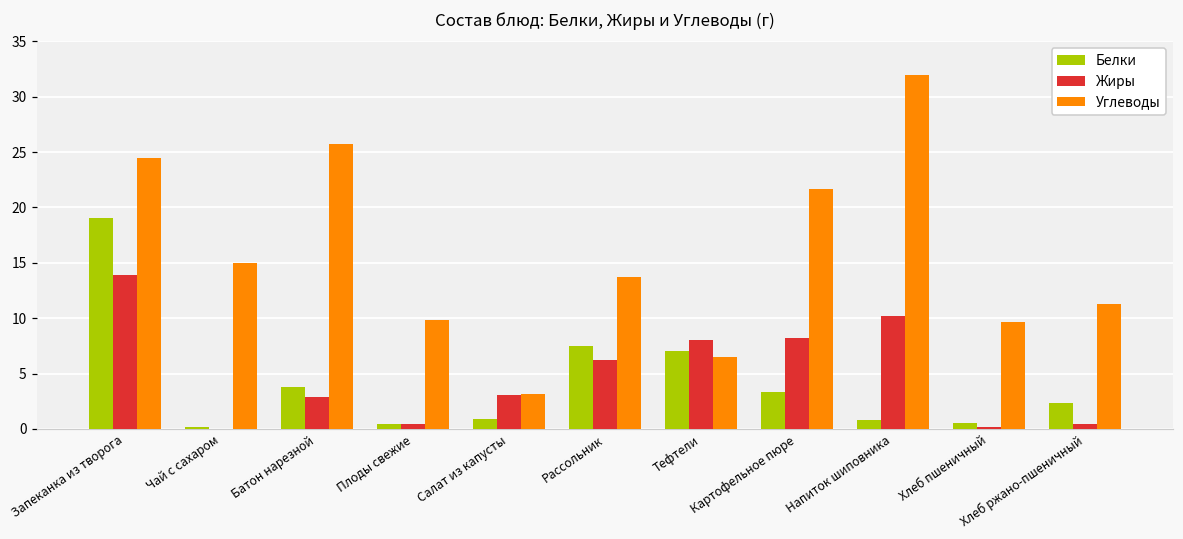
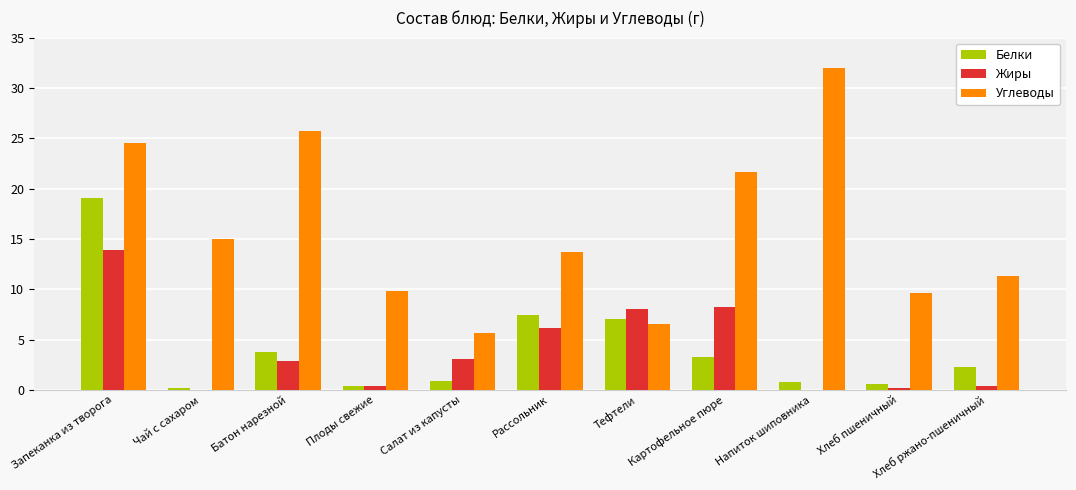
  {
    "Белки": {
      "Запеканка из творога": 19.0,
      "Батон нарезной": 3.8,
      "Плоды свежие": 0.4,
      "Салат из капусты": 0.9,
      "Рассольник": 7.5,
      "Тефтели": 7.1,
      "Картофельное пюре": 3.3,
      "Напиток шиповника": 0.8,
      "Хлеб пшеничный": 0.6,
      "Хлеб ржано-пшеничный": 2.3
    },
    "Жиры": {
      "Запеканка из творога": 13.9,
      "Чай с сахаром": 0.0,
      "Батон нарезной": 2.9,
      "Плоды свежие": 0.4,
      "Салат из капусты": 3.1,
      "Рассольник": 6.2,
      "Тефтели": 8.1,
      "Картофельное пюре": 8.2,
-     "Напиток шиповника": 10.2,
+     "Напиток шиповника": 0.0,
      "Хлеб ржано-пшеничный": 0.4
    },
    "Углеводы": {
      "Запеканка из творога": 24.5,
      "Чай с сахаром": 15.0,
      "Батон нарезной": 25.7,
      "Плоды свежие": 9.8,
-     "Салат из капусты": 3.1,
+     "Салат из капусты": 5.6,
      "Рассольник": 13.7,
      "Тефтели": 6.5,
      "Картофельное пюре": 21.7,
      "Напиток шиповника": 32.0,
      "Хлеб пшеничный": 9.7,
      "Хлеб ржано-пшеничный": 11.3
    }
  }
